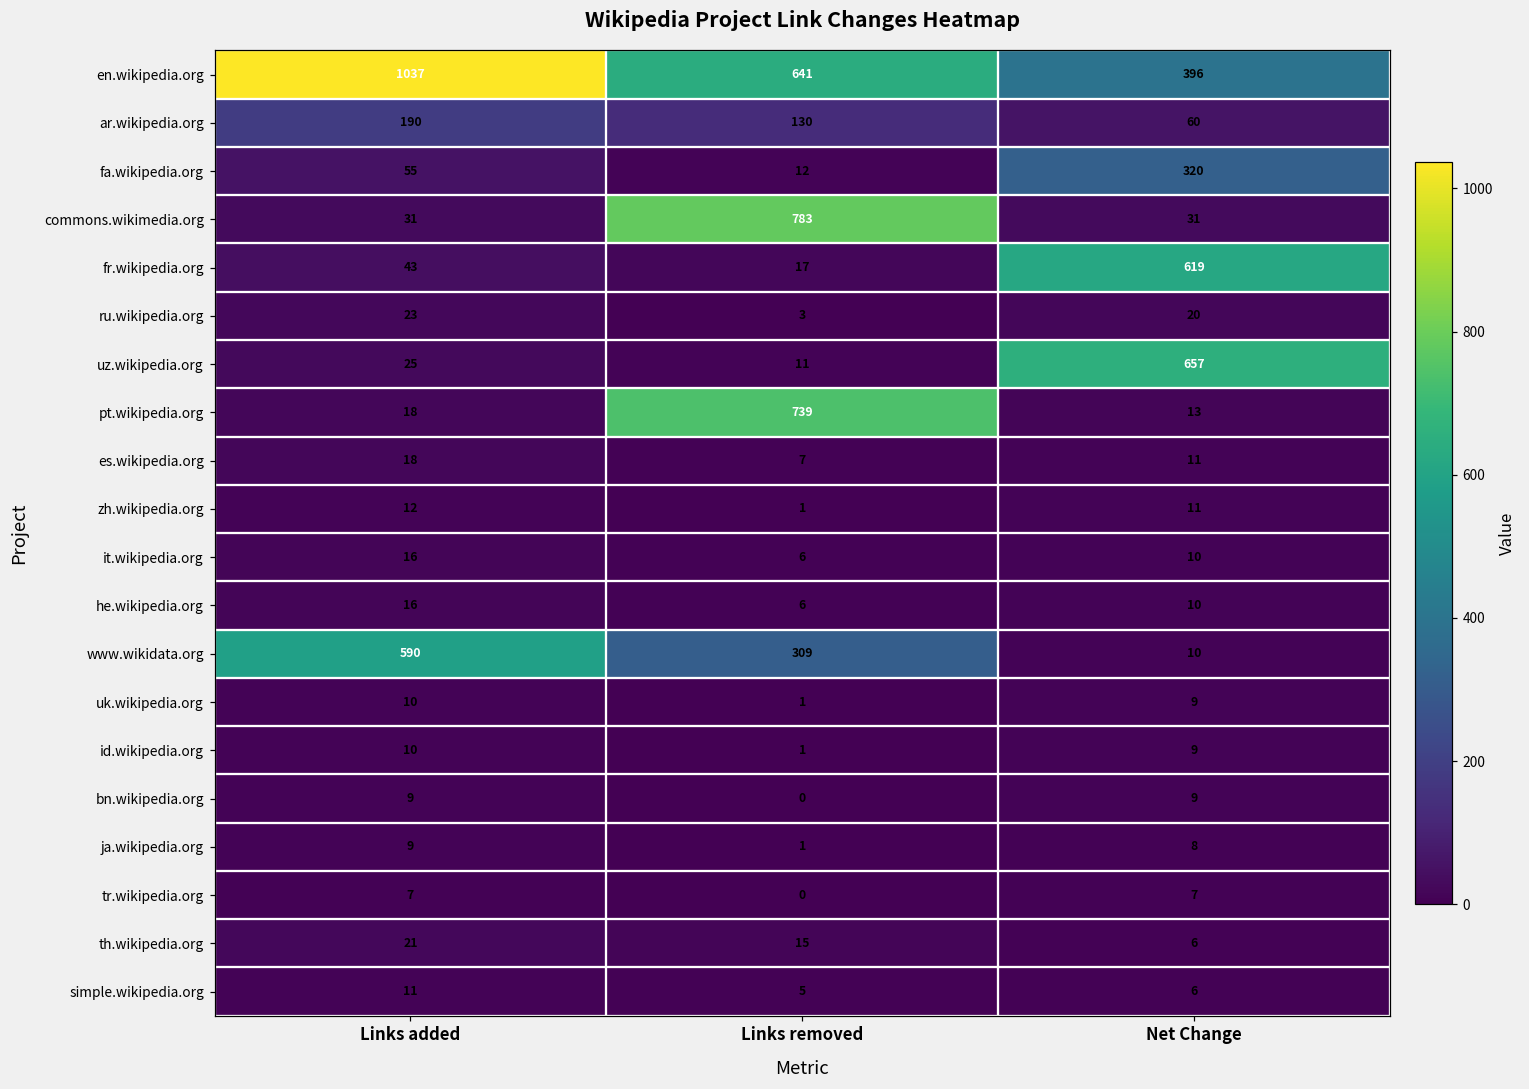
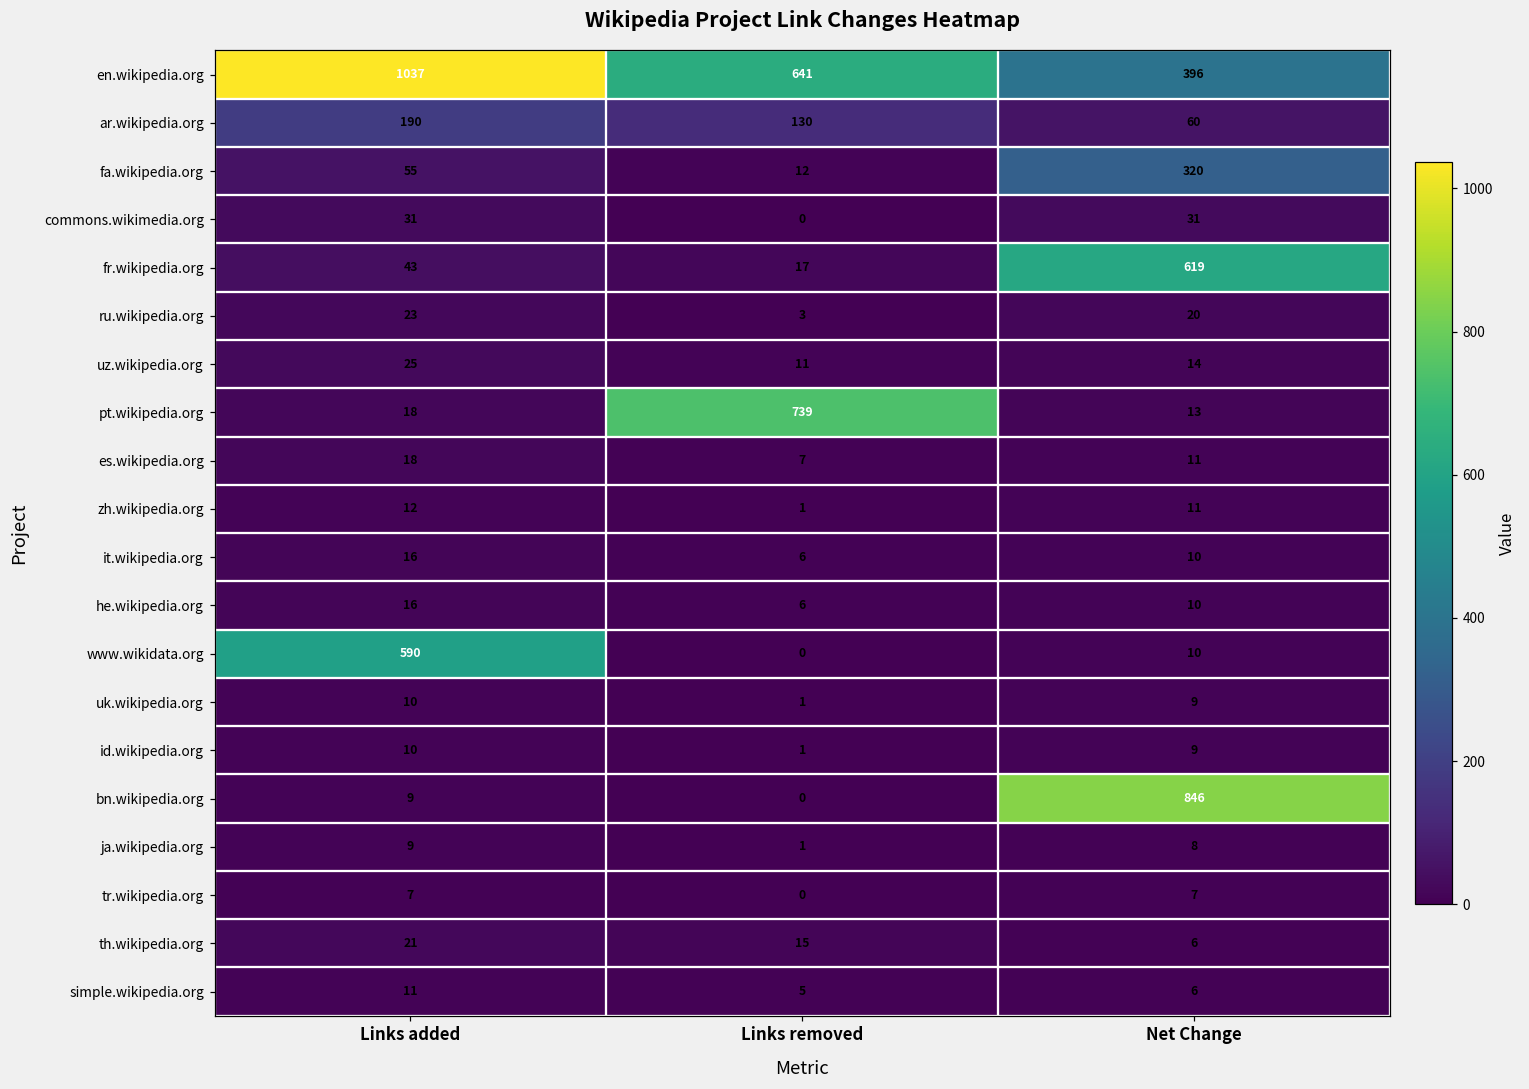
  {
    "en.wikipedia.org": {
      "Links added": 1037,
      "Links removed": 641,
      "Net Change": 396
    },
    "ar.wikipedia.org": {
      "Links added": 190,
      "Links removed": 130,
      "Net Change": 60
    },
    "fa.wikipedia.org": {
      "Links added": 55,
      "Links removed": 12,
      "Net Change": 320
    },
    "commons.wikimedia.org": {
      "Links added": 31,
-     "Links removed": 783,
+     "Links removed": 0,
      "Net Change": 31
    },
    "fr.wikipedia.org": {
      "Links added": 43,
      "Links removed": 17,
      "Net Change": 619
    },
    "ru.wikipedia.org": {
      "Links added": 23,
      "Links removed": 3,
      "Net Change": 20
    },
    "uz.wikipedia.org": {
      "Links added": 25,
      "Links removed": 11,
-     "Net Change": 657
+     "Net Change": 14
    },
    "pt.wikipedia.org": {
      "Links added": 18,
      "Links removed": 739,
      "Net Change": 13
    },
    "es.wikipedia.org": {
      "Links added": 18,
      "Links removed": 7,
      "Net Change": 11
    },
    "zh.wikipedia.org": {
      "Links added": 12,
      "Links removed": 1,
      "Net Change": 11
    },
    "it.wikipedia.org": {
      "Links added": 16,
      "Links removed": 6,
      "Net Change": 10
    },
    "he.wikipedia.org": {
      "Links added": 16,
      "Links removed": 6,
      "Net Change": 10
    },
    "www.wikidata.org": {
      "Links added": 590,
-     "Links removed": 309,
+     "Links removed": 0,
      "Net Change": 10
    },
    "uk.wikipedia.org": {
      "Links added": 10,
      "Links removed": 1,
      "Net Change": 9
    },
    "id.wikipedia.org": {
      "Links added": 10,
      "Links removed": 1,
      "Net Change": 9
    },
    "bn.wikipedia.org": {
      "Links added": 9,
      "Links removed": 0,
-     "Net Change": 9
+     "Net Change": 846
    },
    "ja.wikipedia.org": {
      "Links added": 9,
      "Links removed": 1,
      "Net Change": 8
    },
    "tr.wikipedia.org": {
      "Links added": 7,
      "Links removed": 0,
      "Net Change": 7
    },
    "th.wikipedia.org": {
      "Links added": 21,
      "Links removed": 15,
      "Net Change": 6
    },
    "simple.wikipedia.org": {
      "Links added": 11,
      "Links removed": 5,
      "Net Change": 6
    }
  }
